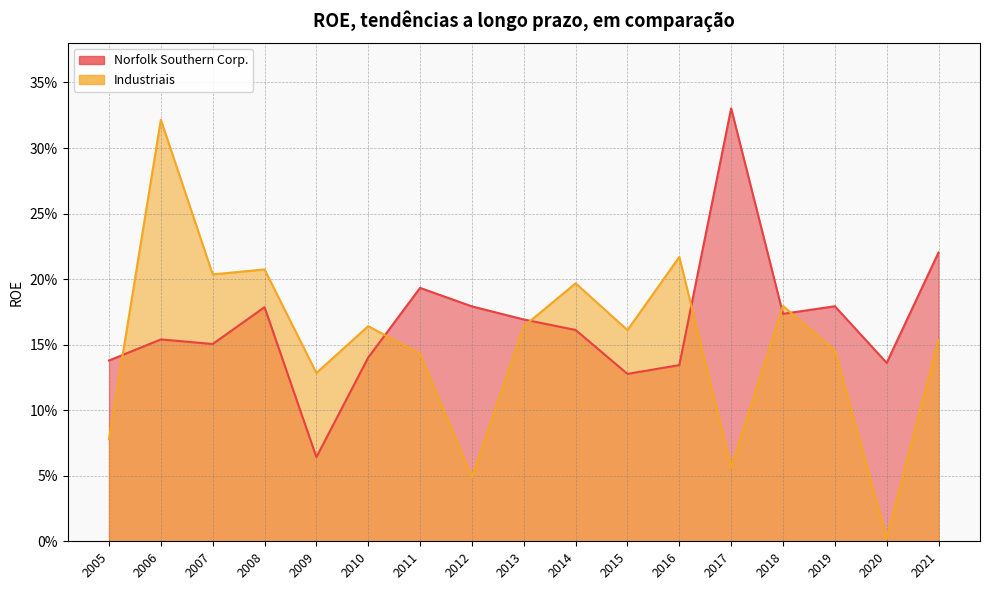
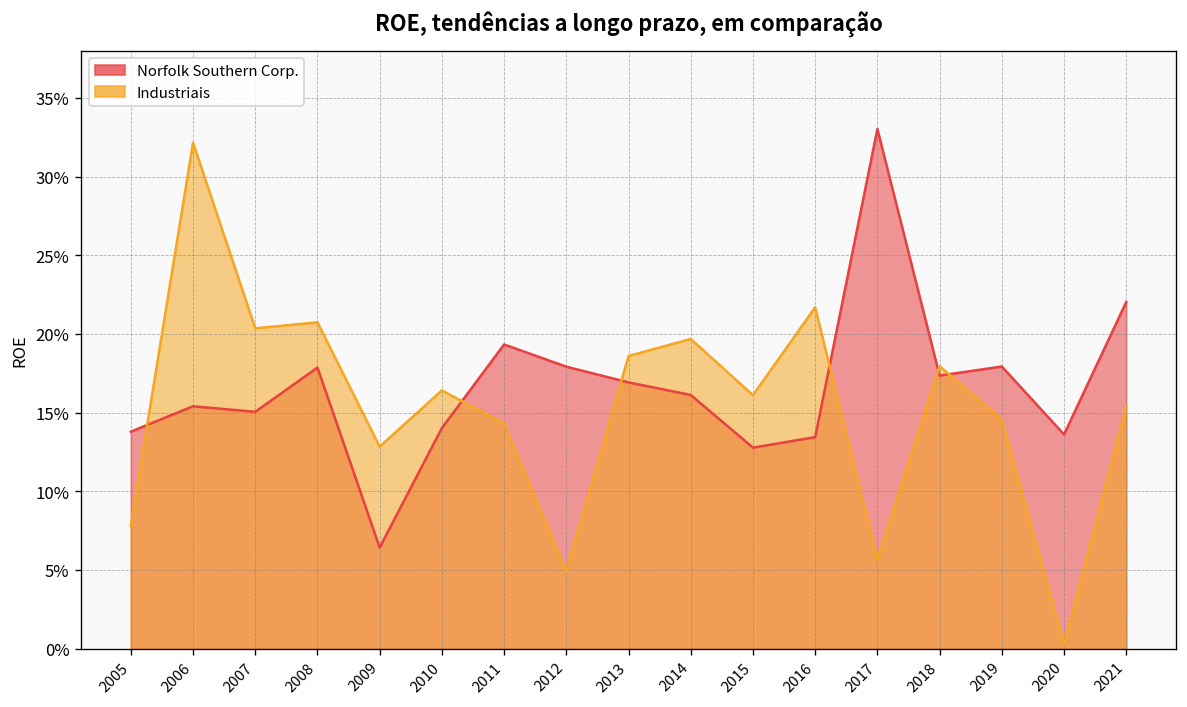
  {
    "Norfolk Southern Corp.": {
      "2005": "13.8%",
      "2006": "15.4%",
      "2007": "15.0%",
      "2008": "17.9%",
      "2009": "6.4%",
      "2010": "14.0%",
      "2011": "19.3%",
      "2012": "17.9%",
      "2013": "16.9%",
      "2014": "16.1%",
      "2015": "12.8%",
      "2016": "13.4%",
      "2017": "33.0%",
      "2018": "17.3%",
      "2019": "17.9%",
      "2020": "13.6%",
      "2021": "22.0%"
    },
    "Industriais": {
      "2005": "7.8%",
      "2006": "32.2%",
      "2007": "20.4%",
      "2008": "20.7%",
      "2009": "12.8%",
      "2010": "16.4%",
      "2011": "14.3%",
      "2012": "4.9%",
-     "2013": "16.4%",
+     "2013": "18.6%",
      "2014": "19.7%",
      "2015": "16.1%",
      "2016": "21.7%",
      "2017": "5.7%",
      "2018": "18.0%",
      "2019": "14.6%",
      "2020": "0.2%",
      "2021": "15.4%"
    }
  }
